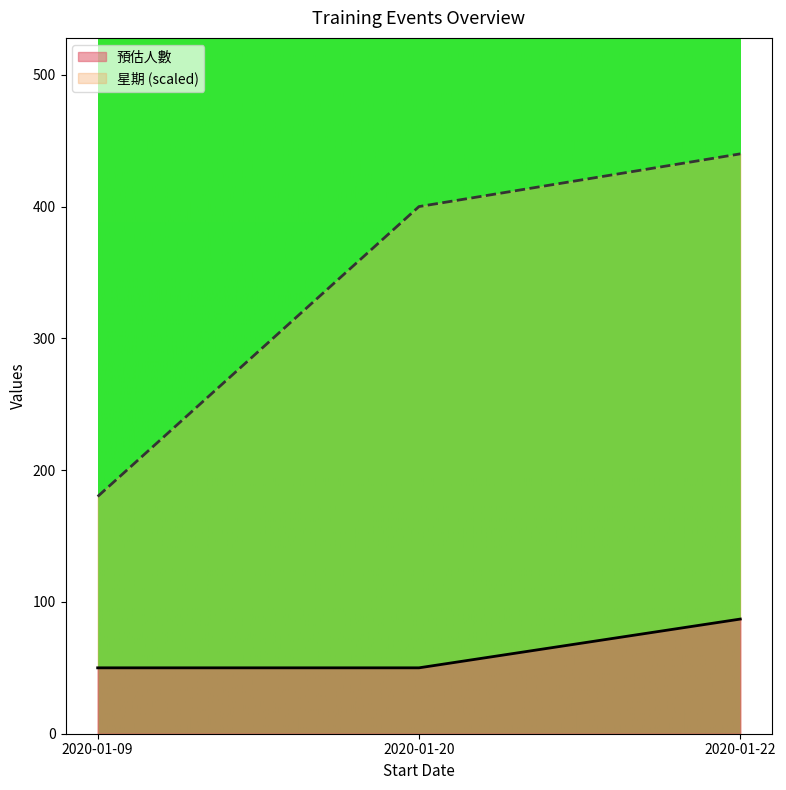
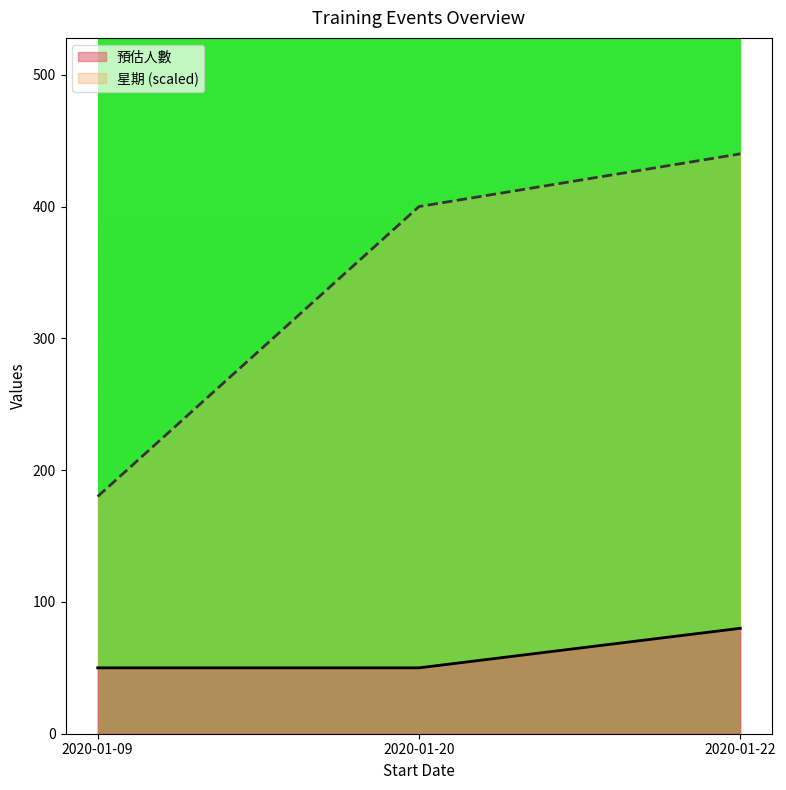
  {
    "預估人數": {
      "2020-01-09": 50,
      "2020-01-20": 50,
-     "2020-01-22": 87
+     "2020-01-22": 80
    },
    "星期 (scaled)": {
      "2020-01-09": 180,
      "2020-01-20": 400,
      "2020-01-22": 440
    }
  }
